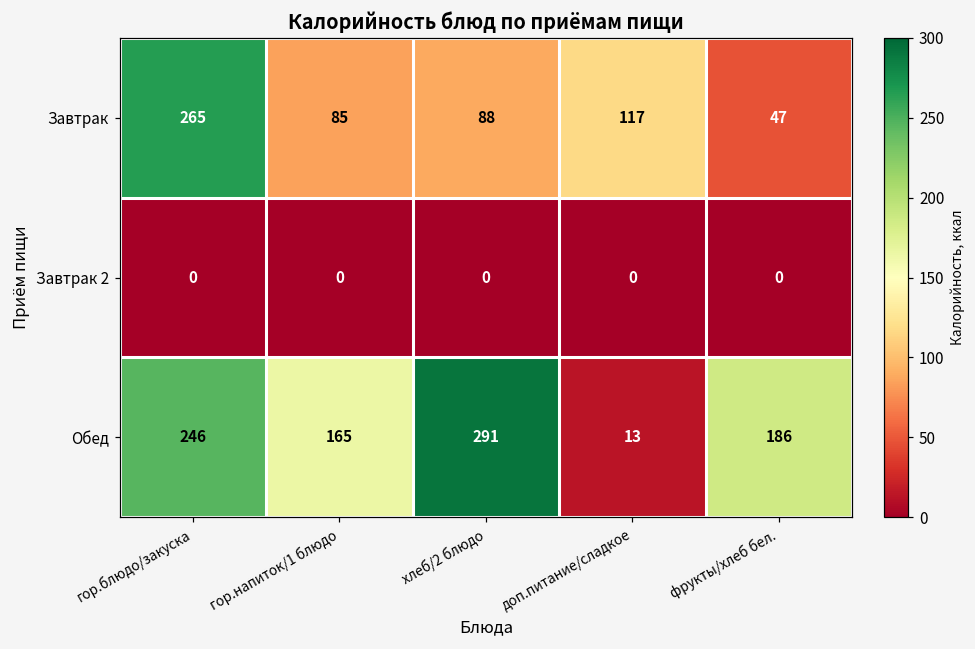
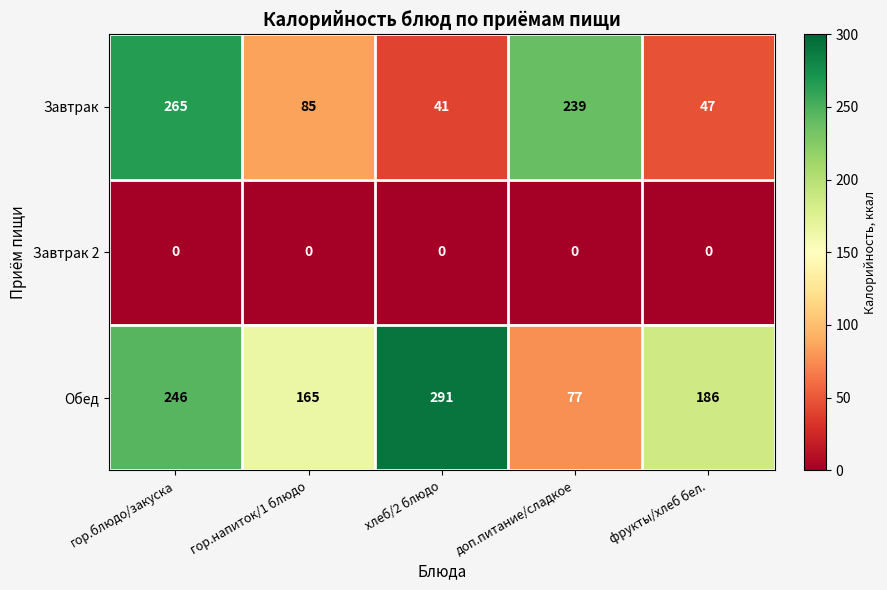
  {
    "Завтрак": {
      "гор.блюдо/закуска": 265,
      "гор.напиток/1 блюдо": 85,
-     "хлеб/2 блюдо": 88,
-     "доп.питание/сладкое": 117,
+     "хлеб/2 блюдо": 41,
+     "доп.питание/сладкое": 239,
      "фрукты/хлеб бел.": 47
    },
    "Завтрак 2": {
      "гор.блюдо/закуска": 0,
      "гор.напиток/1 блюдо": 0,
      "хлеб/2 блюдо": 0,
      "доп.питание/сладкое": 0,
      "фрукты/хлеб бел.": 0
    },
    "Обед": {
      "гор.блюдо/закуска": 246,
      "гор.напиток/1 блюдо": 165,
      "хлеб/2 блюдо": 291,
-     "доп.питание/сладкое": 13,
+     "доп.питание/сладкое": 77,
      "фрукты/хлеб бел.": 186
    }
  }
